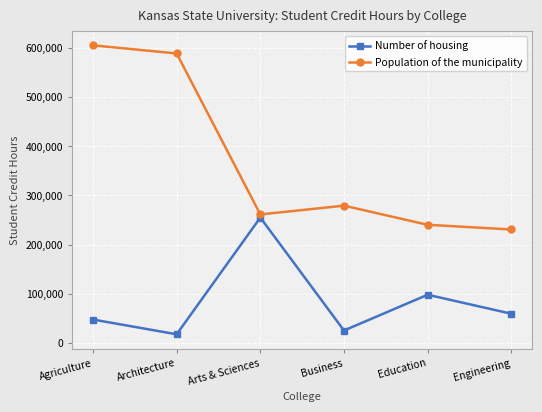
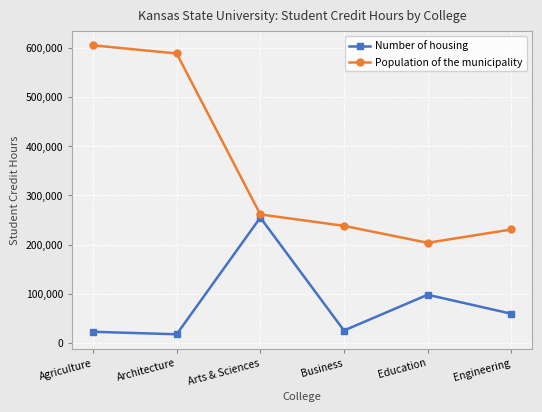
  {
    "Number of housing": {
-     "Agriculture": "50,000",
+     "Agriculture": "20,000",
      "Architecture": "20,000",
      "Arts & Sciences": "260,000",
      "Business": "30,000",
      "Education": "100,000",
      "Engineering": "60,000"
    },
    "Population of the municipality": {
      "Agriculture": "610,000",
      "Architecture": "590,000",
      "Arts & Sciences": "260,000",
-     "Business": "280,000",
-     "Education": "240,000",
+     "Business": "240,000",
+     "Education": "200,000",
      "Engineering": "230,000"
    }
  }
